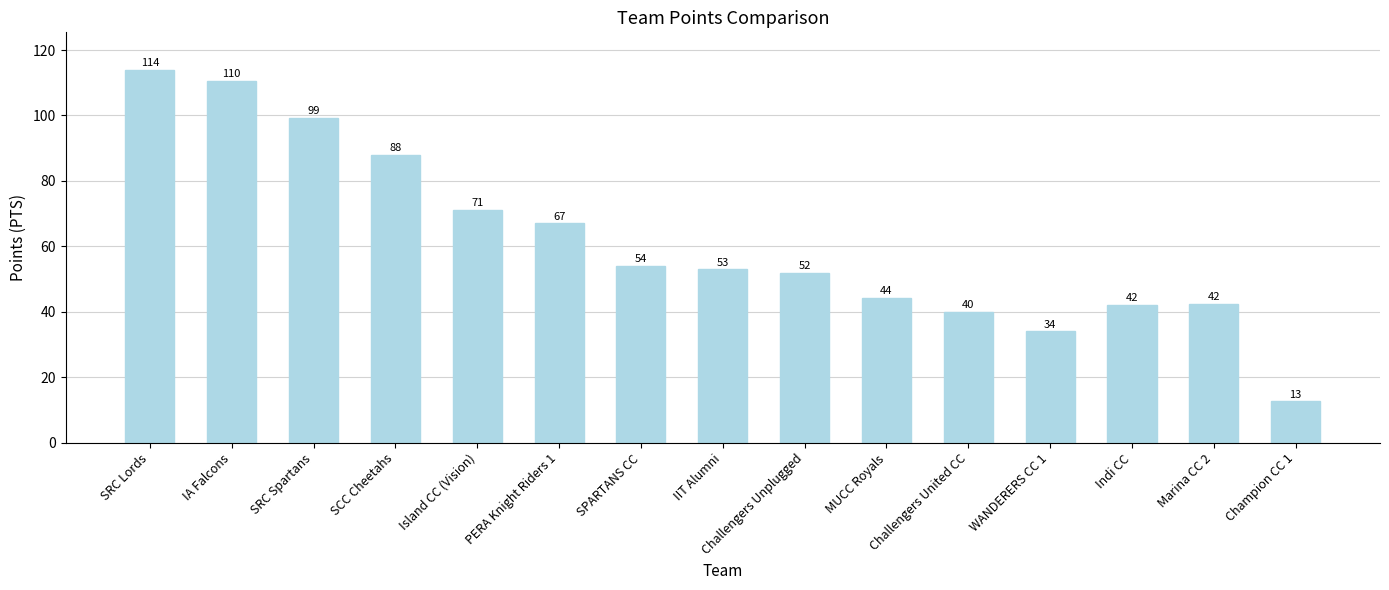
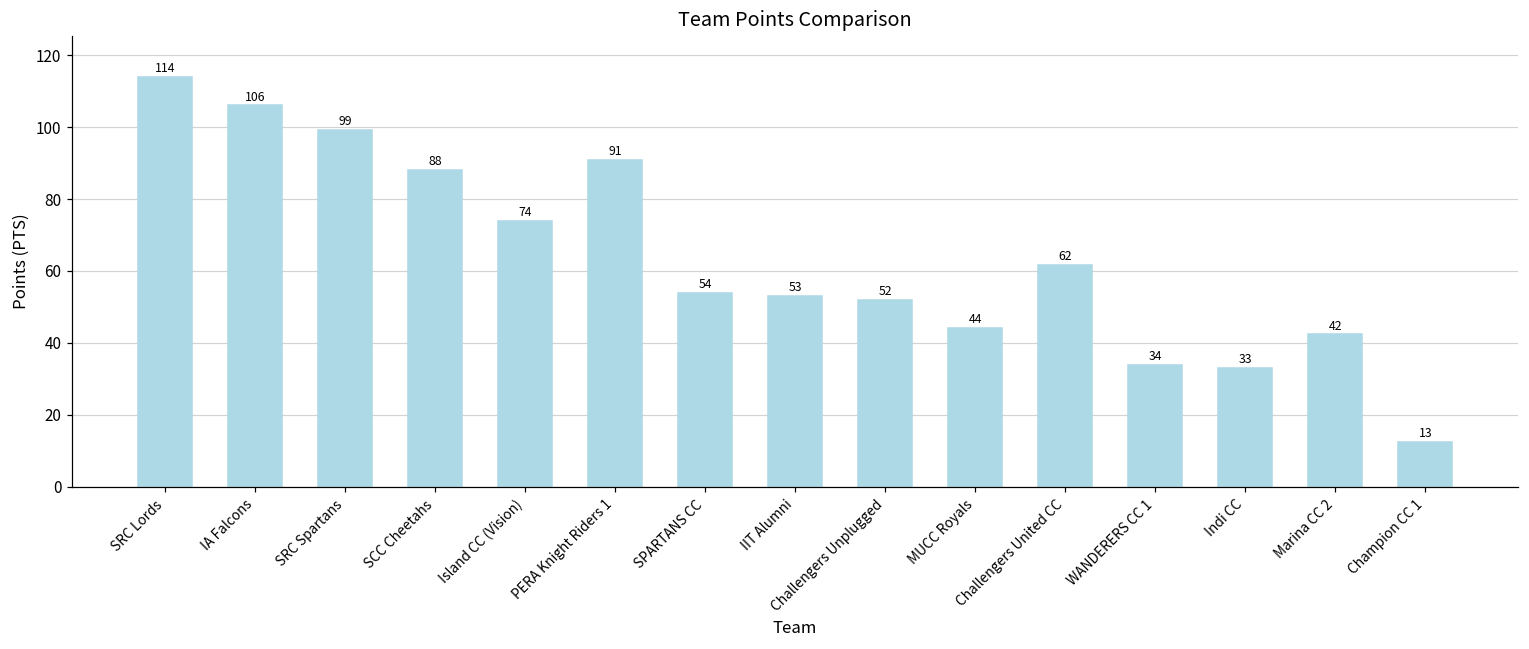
  {
    "SRC Lords": 114,
-   "IA Falcons": 110,
+   "IA Falcons": 106,
    "SRC Spartans": 99,
    "SCC Cheetahs": 88,
-   "Island CC (Vision)": 71,
-   "PERA Knight Riders 1": 67,
+   "Island CC (Vision)": 74,
+   "PERA Knight Riders 1": 91,
    "SPARTANS CC": 54,
    "IIT Alumni": 53,
    "Challengers Unplugged": 52,
    "MUCC Royals": 44,
-   "Challengers United CC": 40,
+   "Challengers United CC": 62,
    "WANDERERS CC 1": 34,
-   "Indi CC": 42,
+   "Indi CC": 33,
    "Marina CC 2": 42,
    "Champion CC 1": 13
  }
